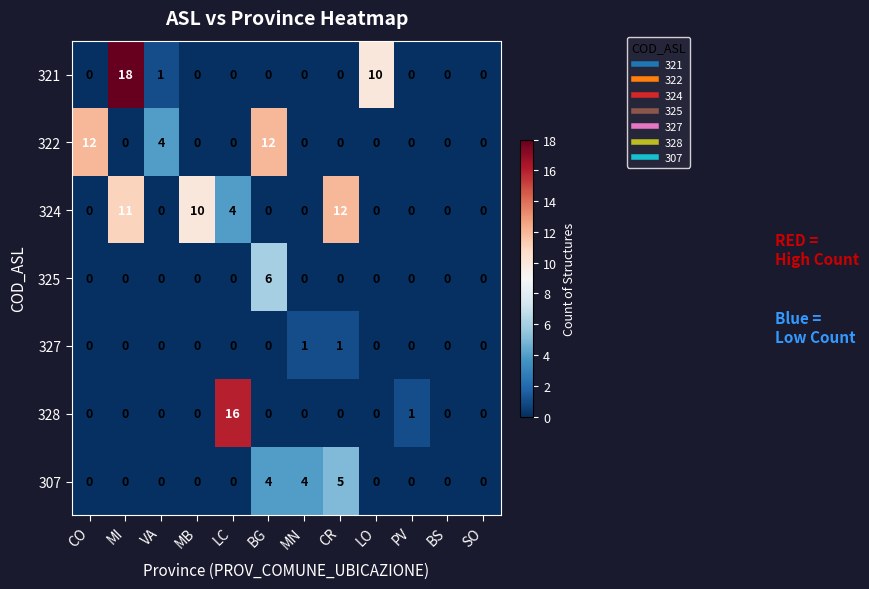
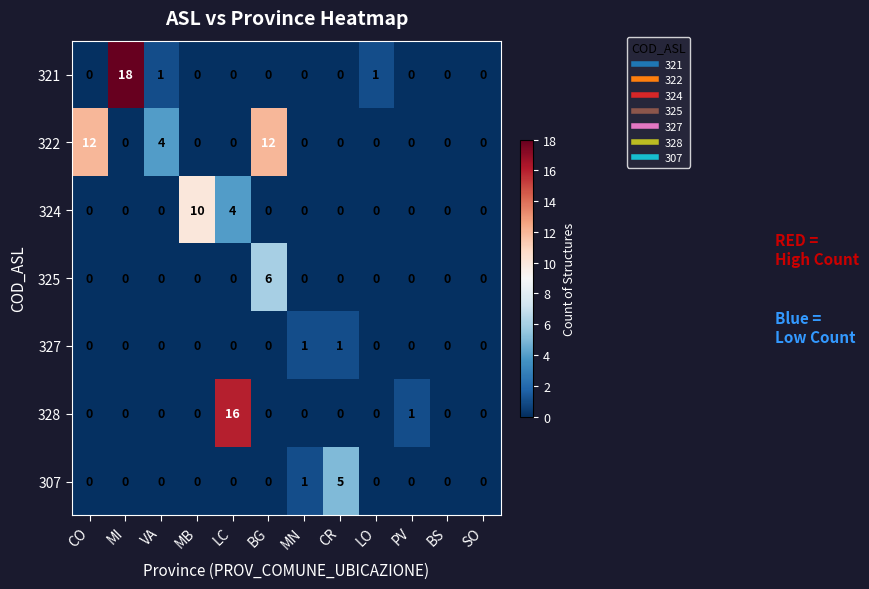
  {
    "321": {
      "CO": 0,
      "MI": 18,
      "VA": 1,
      "MB": 0,
      "LC": 0,
      "BG": 0,
      "MN": 0,
      "CR": 0,
-     "LO": 10,
+     "LO": 1,
      "PV": 0,
      "BS": 0,
      "SO": 0
    },
    "322": {
      "CO": 12,
      "MI": 0,
      "VA": 4,
      "MB": 0,
      "LC": 0,
      "BG": 12,
      "MN": 0,
      "CR": 0,
      "LO": 0,
      "PV": 0,
      "BS": 0,
      "SO": 0
    },
    "324": {
      "CO": 0,
-     "MI": 11,
+     "MI": 0,
      "VA": 0,
      "MB": 10,
      "LC": 4,
      "BG": 0,
      "MN": 0,
-     "CR": 12,
+     "CR": 0,
      "LO": 0,
      "PV": 0,
      "BS": 0,
      "SO": 0
    },
    "325": {
      "CO": 0,
      "MI": 0,
      "VA": 0,
      "MB": 0,
      "LC": 0,
      "BG": 6,
      "MN": 0,
      "CR": 0,
      "LO": 0,
      "PV": 0,
      "BS": 0,
      "SO": 0
    },
    "327": {
      "CO": 0,
      "MI": 0,
      "VA": 0,
      "MB": 0,
      "LC": 0,
      "BG": 0,
      "MN": 1,
      "CR": 1,
      "LO": 0,
      "PV": 0,
      "BS": 0,
      "SO": 0
    },
    "328": {
      "CO": 0,
      "MI": 0,
      "VA": 0,
      "MB": 0,
      "LC": 16,
      "BG": 0,
      "MN": 0,
      "CR": 0,
      "LO": 0,
      "PV": 1,
      "BS": 0,
      "SO": 0
    },
    "307": {
      "CO": 0,
      "MI": 0,
      "VA": 0,
      "MB": 0,
      "LC": 0,
-     "BG": 4,
-     "MN": 4,
+     "BG": 0,
+     "MN": 1,
      "CR": 5,
      "LO": 0,
      "PV": 0,
      "BS": 0,
      "SO": 0
    }
  }
